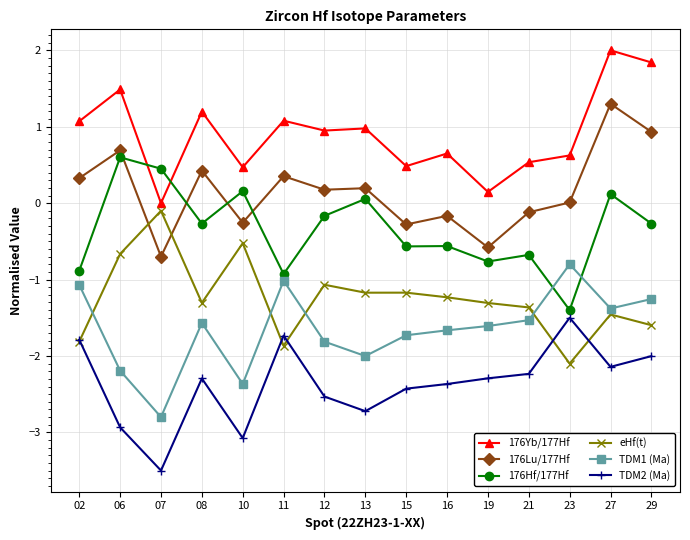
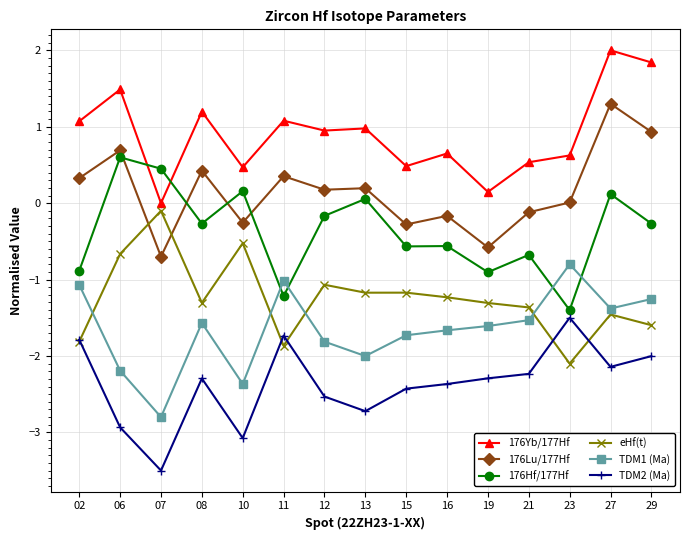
  {
    "176Yb/177Hf": {
      "02": 1.1,
      "06": 1.5,
      "07": 0.0,
      "08": 1.2,
      "10": 0.5,
      "11": 1.1,
      "12": 0.9,
      "13": 1.0,
      "15": 0.5,
      "16": 0.6,
      "19": 0.1,
      "21": 0.5,
      "23": 0.6,
      "27": 2.0,
      "29": 1.8
    },
    "176Lu/177Hf": {
      "02": 0.3,
      "06": 0.7,
      "07": -0.7,
      "08": 0.4,
      "10": -0.3,
      "11": 0.4,
      "12": 0.2,
      "13": 0.2,
      "15": -0.3,
      "16": -0.2,
      "19": -0.6,
      "21": -0.1,
      "23": 0.0,
      "27": 1.3,
      "29": 0.9
    },
    "176Hf/177Hf": {
      "02": -0.9,
      "06": 0.6,
      "07": 0.5,
      "08": -0.3,
      "10": 0.2,
-     "11": -0.9,
+     "11": -1.2,
      "12": -0.2,
      "13": 0.1,
      "15": -0.6,
      "16": -0.6,
-     "19": -0.8,
+     "19": -0.9,
      "21": -0.7,
      "23": -1.4,
      "27": 0.1,
      "29": -0.3
    },
    "eHf(t)": {
      "06": -0.7,
      "07": -0.1,
      "08": -1.3,
      "10": -0.5,
      "11": -1.9,
      "12": -1.1,
      "13": -1.2,
      "15": -1.2,
      "16": -1.2,
      "19": -1.3,
      "21": -1.4,
      "23": -2.1,
      "27": -1.5,
      "29": -1.6
    },
    "TDM1 (Ma)": {
      "02": -1.1,
      "06": -2.2,
      "07": -2.8,
      "08": -1.6,
      "10": -2.4,
      "11": -1.0,
      "12": -1.8,
      "13": -2.0,
      "15": -1.7,
      "16": -1.7,
      "19": -1.6,
      "21": -1.5,
      "23": -0.8,
      "27": -1.4,
      "29": -1.3
    },
    "TDM2 (Ma)": {
      "06": -2.9,
      "07": -3.5,
      "08": -2.3,
      "10": -3.1,
      "11": -1.7,
      "12": -2.5,
      "13": -2.7,
      "15": -2.4,
      "16": -2.4,
      "19": -2.3,
      "21": -2.2,
      "23": -1.5,
      "27": -2.1,
      "29": -2.0
    }
  }
